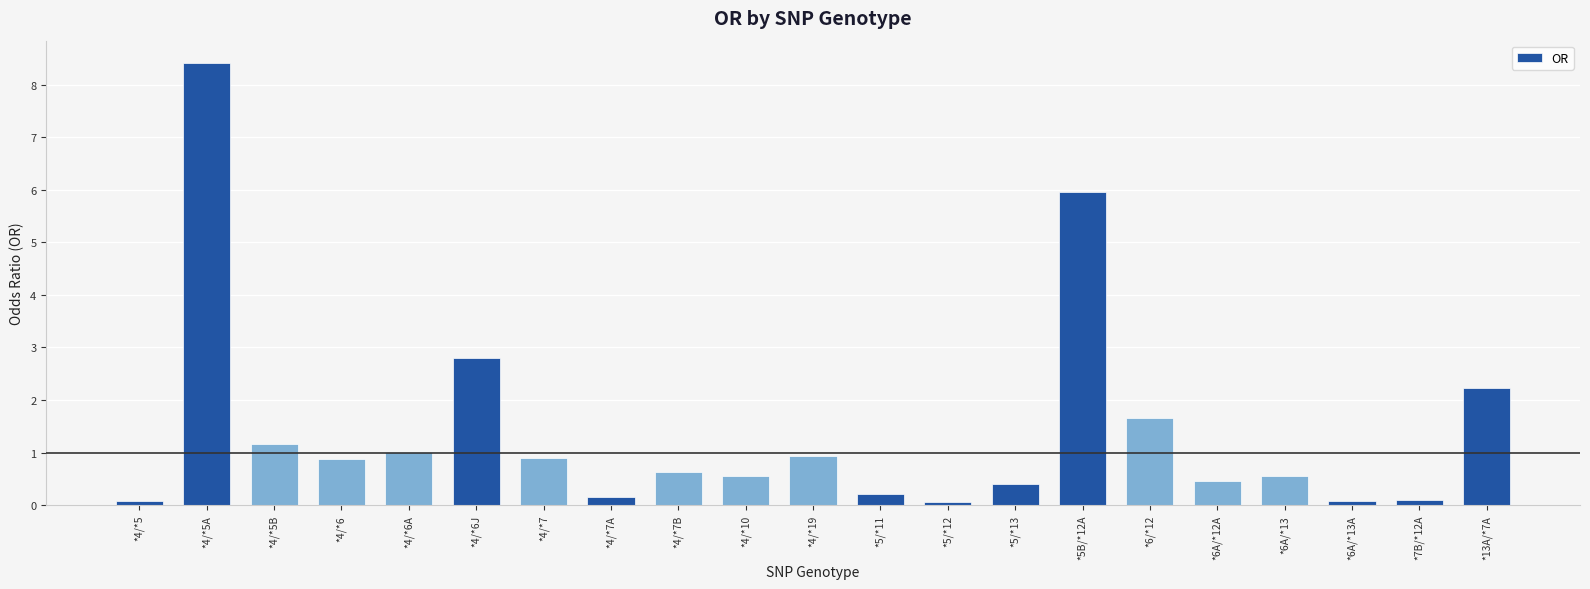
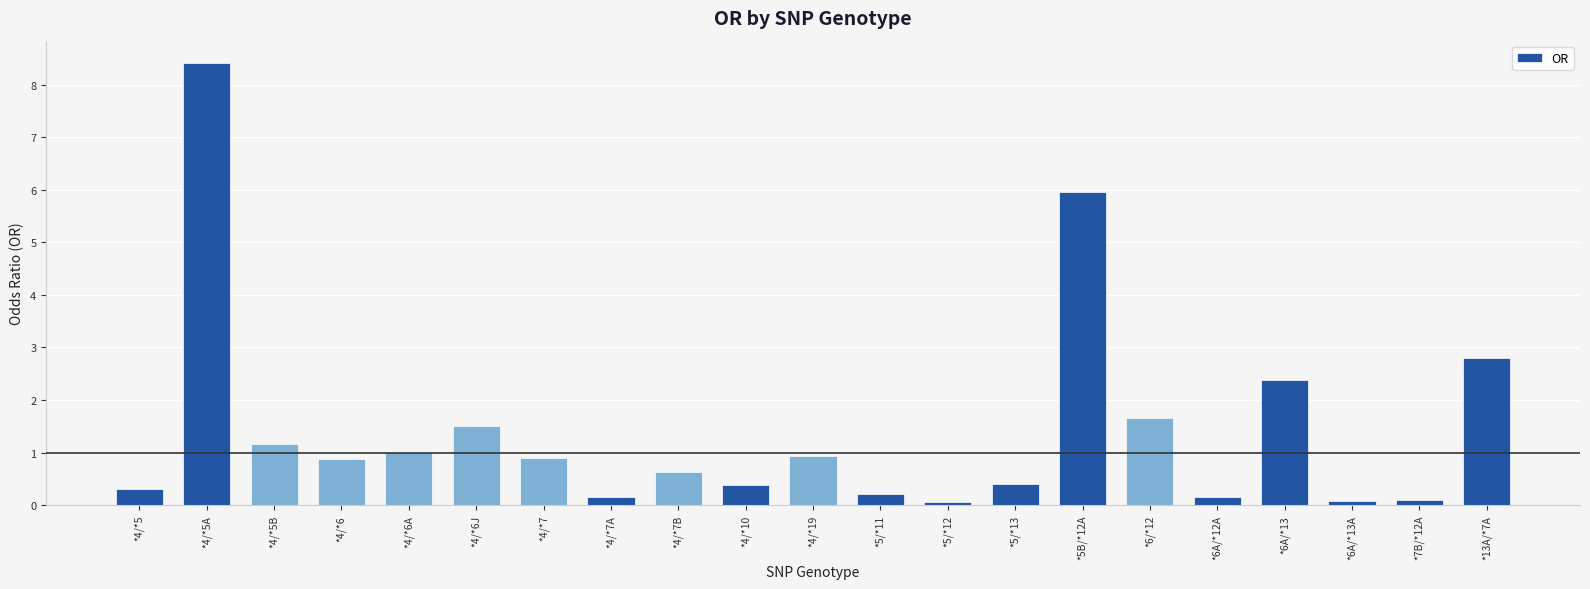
  {
-   "*4/*5": 0.1,
+   "*4/*5": 0.3,
    "*4/*5A": 8.4,
    "*4/*5B": 1.2,
    "*4/*6": 0.9,
    "*4/*6A": 1.0,
-   "*4/*6J": 2.8,
+   "*4/*6J": 1.5,
    "*4/*7": 0.9,
    "*4/*7A": 0.2,
    "*4/*7B": 0.6,
-   "*4/*10": 0.6,
+   "*4/*10": 0.4,
    "*4/*19": 0.9,
    "*5/*11": 0.2,
    "*5/*12": 0.1,
    "*5/*13": 0.4,
    "*5B/*12A": 6.0,
    "*6/*12": 1.7,
-   "*6A/*12A": 0.5,
-   "*6A/*13": 0.6,
+   "*6A/*12A": 0.2,
+   "*6A/*13": 2.4,
    "*6A/*13A": 0.1,
    "*7B/*12A": 0.1,
-   "*13A/*7A": 2.2
+   "*13A/*7A": 2.8
  }
